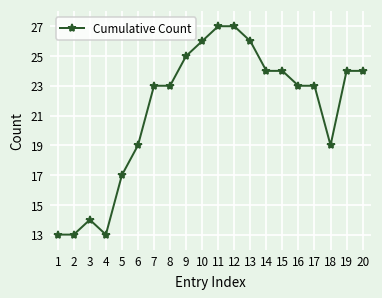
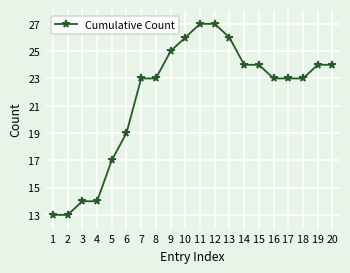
  {
    "1": 13,
    "2": 13,
    "3": 14,
-   "4": 13,
+   "4": 14,
    "5": 17,
    "6": 19,
    "7": 23,
    "8": 23,
    "9": 25,
    "10": 26,
    "11": 27,
    "12": 27,
    "13": 26,
    "14": 24,
    "15": 24,
    "16": 23,
    "17": 23,
-   "18": 19,
+   "18": 23,
    "19": 24,
    "20": 24
  }
